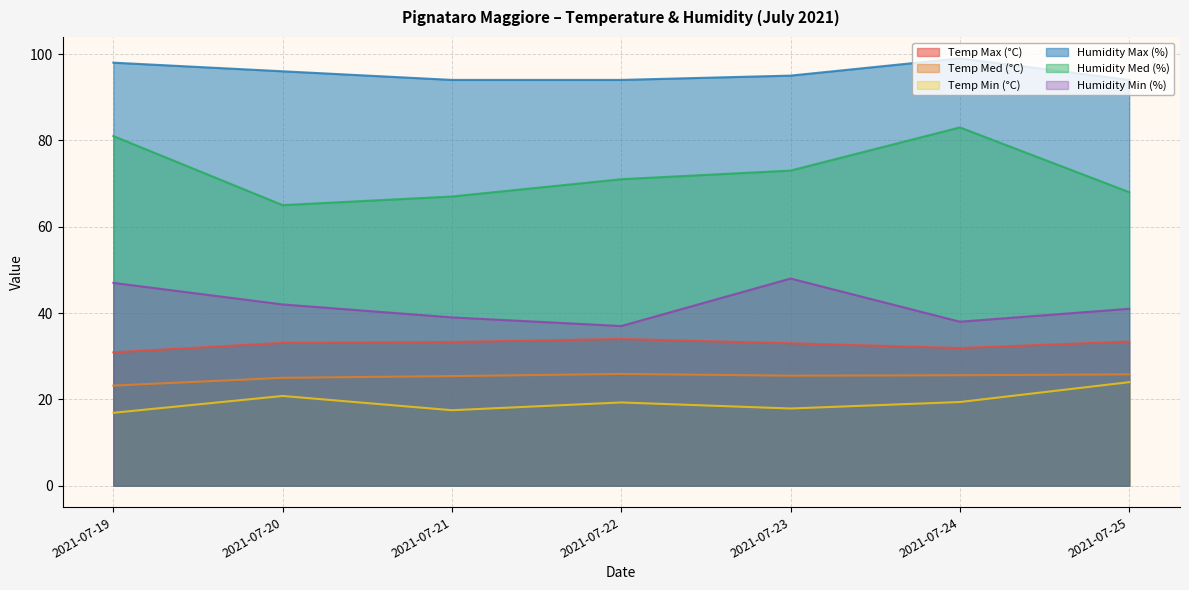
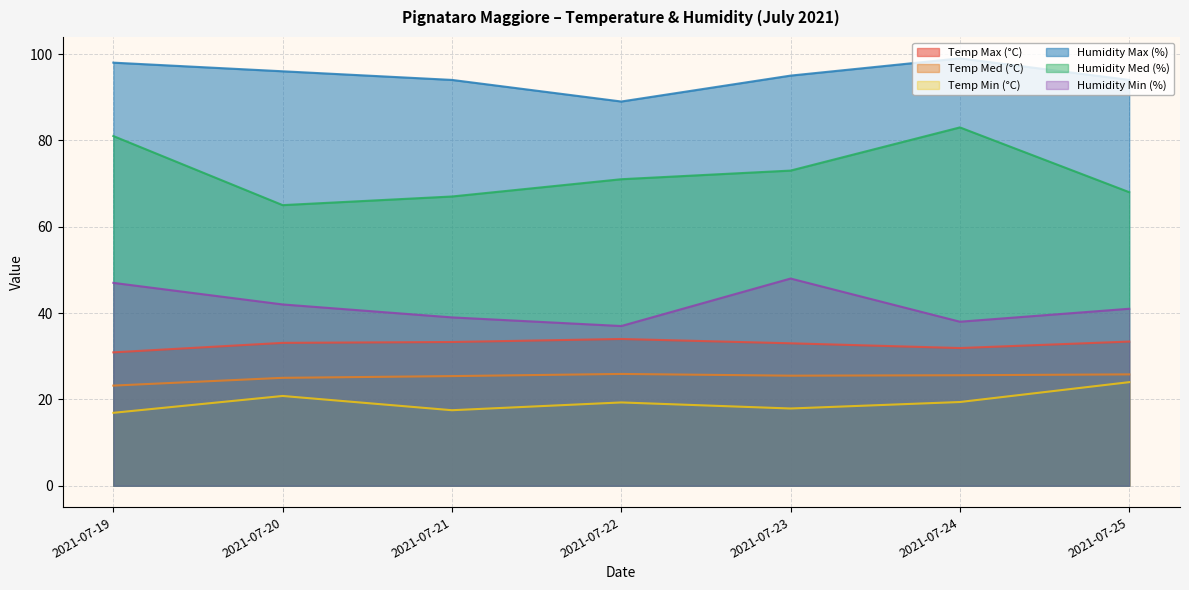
  {
    "Temp Min (°C)": {
      "2021-07-19": 17,
      "2021-07-20": 21,
      "2021-07-21": 18,
      "2021-07-22": 19,
      "2021-07-23": 18,
      "2021-07-24": 19,
      "2021-07-25": 24
    },
    "Humidity Max (%)": {
      "2021-07-19": 98,
      "2021-07-20": 96,
      "2021-07-21": 94,
-     "2021-07-22": 94,
+     "2021-07-22": 89,
      "2021-07-23": 95
    },
    "Humidity Med (%)": {
      "2021-07-19": 81,
      "2021-07-20": 65,
      "2021-07-21": 67,
      "2021-07-22": 71,
      "2021-07-23": 73,
      "2021-07-24": 83,
      "2021-07-25": 68
    },
    "Humidity Min (%)": {
      "2021-07-19": 47,
      "2021-07-20": 42,
      "2021-07-21": 39,
      "2021-07-22": 37,
      "2021-07-23": 48,
      "2021-07-24": 38,
      "2021-07-25": 41
    }
  }
